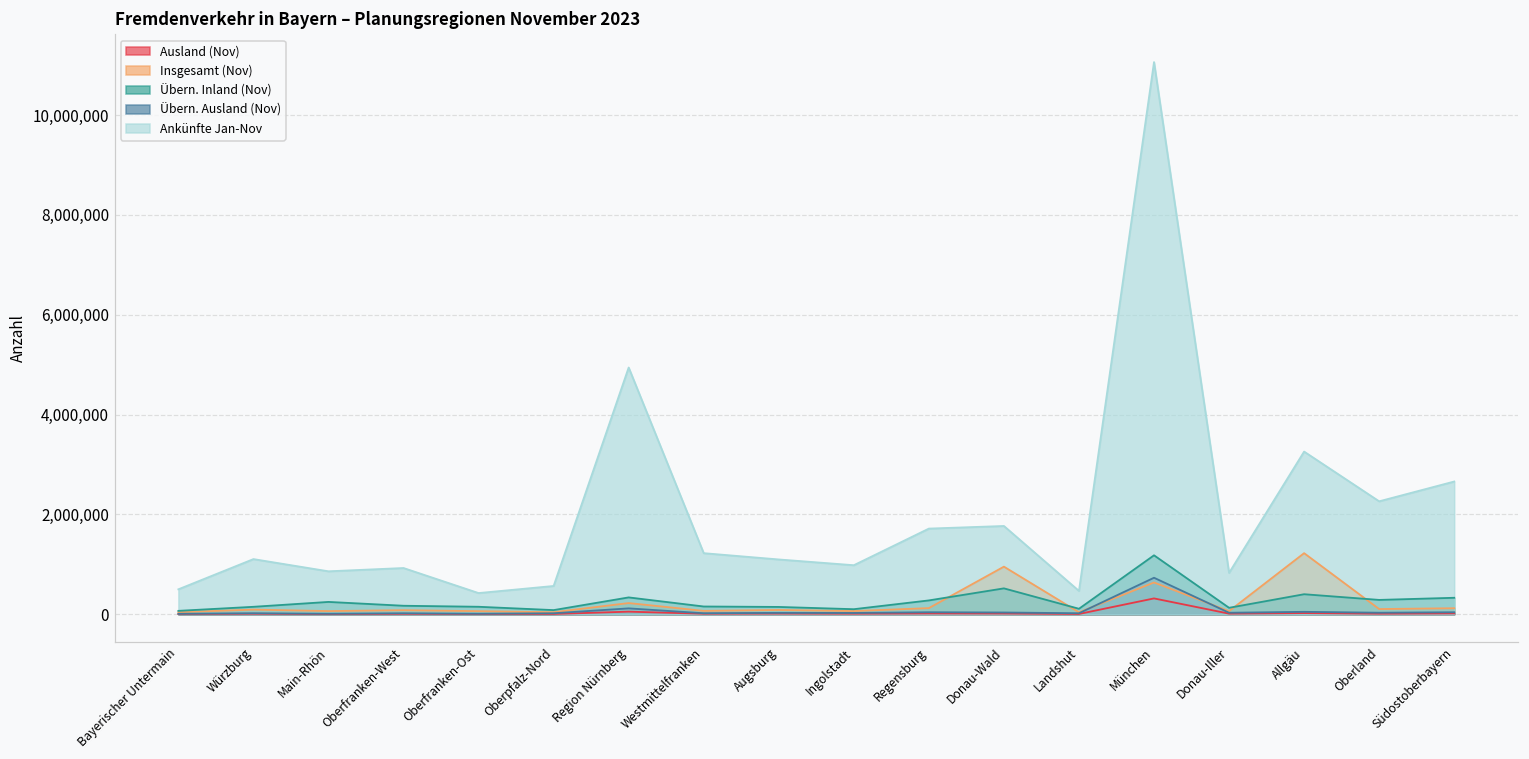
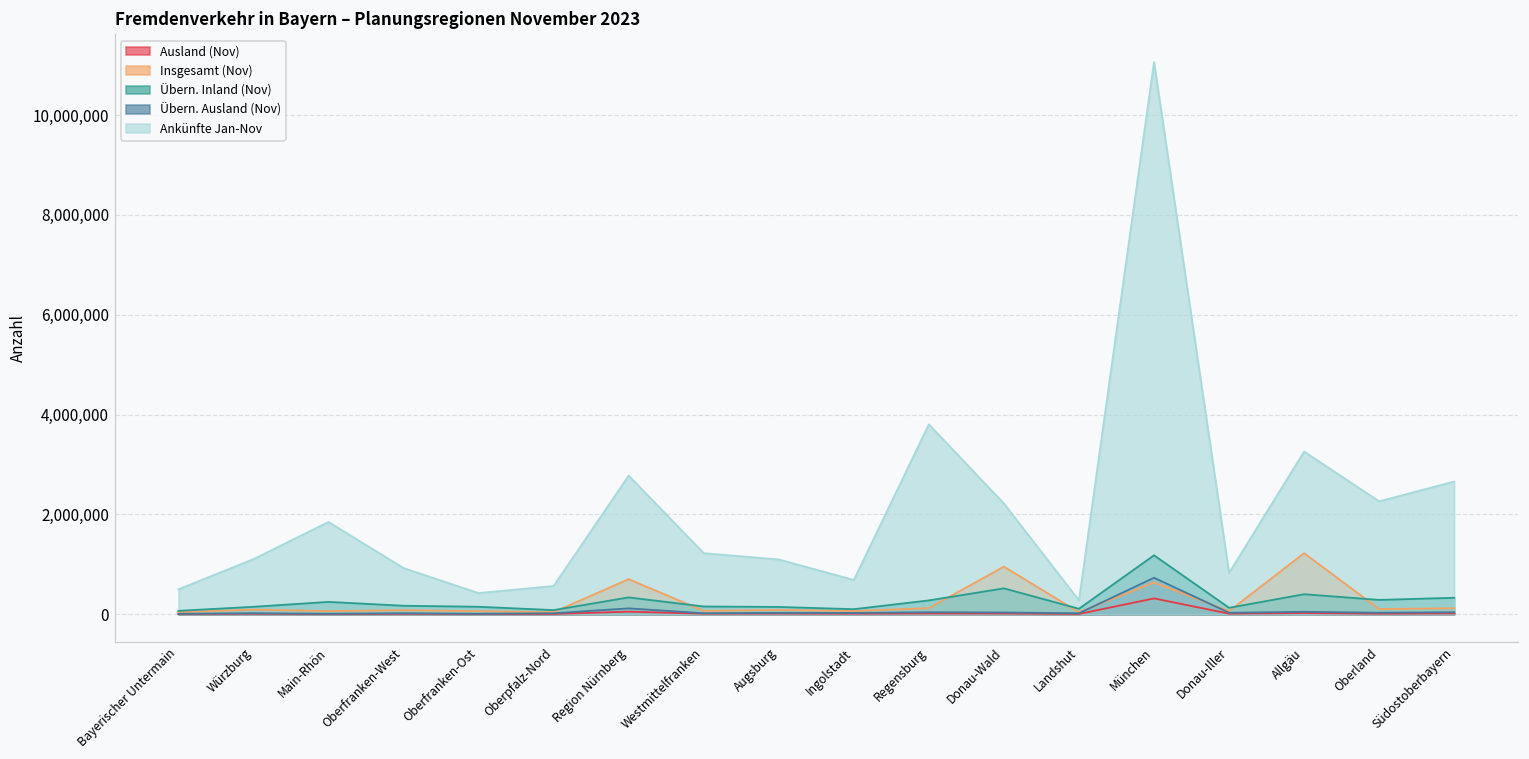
  {
    "Ausland (Nov)": {
      "Region Nürnberg": "100,000",
      "München": "300,000"
    },
    "Insgesamt (Nov)": {
      "Würzburg": "100,000",
      "Oberfranken-West": "100,000",
-     "Region Nürnberg": "200,000",
+     "Region Nürnberg": "700,000",
      "Augsburg": "100,000",
      "Regensburg": "100,000",
      "Donau-Wald": "1,000,000",
      "München": "600,000",
      "Allgäu": "1,200,000",
      "Oberland": "100,000",
      "Südostoberbayern": "100,000"
    },
    "Ankünfte Jan-Nov": {
      "Bayerischer Untermain": "500,000",
      "Würzburg": "1,100,000",
-     "Main-Rhön": "900,000",
+     "Main-Rhön": "1,800,000",
      "Oberfranken-West": "900,000",
      "Oberfranken-Ost": "400,000",
      "Oberpfalz-Nord": "600,000",
-     "Region Nürnberg": "4,900,000",
+     "Region Nürnberg": "2,800,000",
      "Westmittelfranken": "1,200,000",
      "Augsburg": "1,100,000",
-     "Ingolstadt": "1,000,000",
-     "Regensburg": "1,700,000",
-     "Donau-Wald": "1,800,000",
-     "Landshut": "500,000",
+     "Ingolstadt": "700,000",
+     "Regensburg": "3,800,000",
+     "Donau-Wald": "2,200,000",
+     "Landshut": "300,000",
      "München": "11,100,000",
      "Donau-Iller": "800,000",
      "Allgäu": "3,300,000",
      "Oberland": "2,300,000",
      "Südostoberbayern": "2,700,000"
    }
  }
